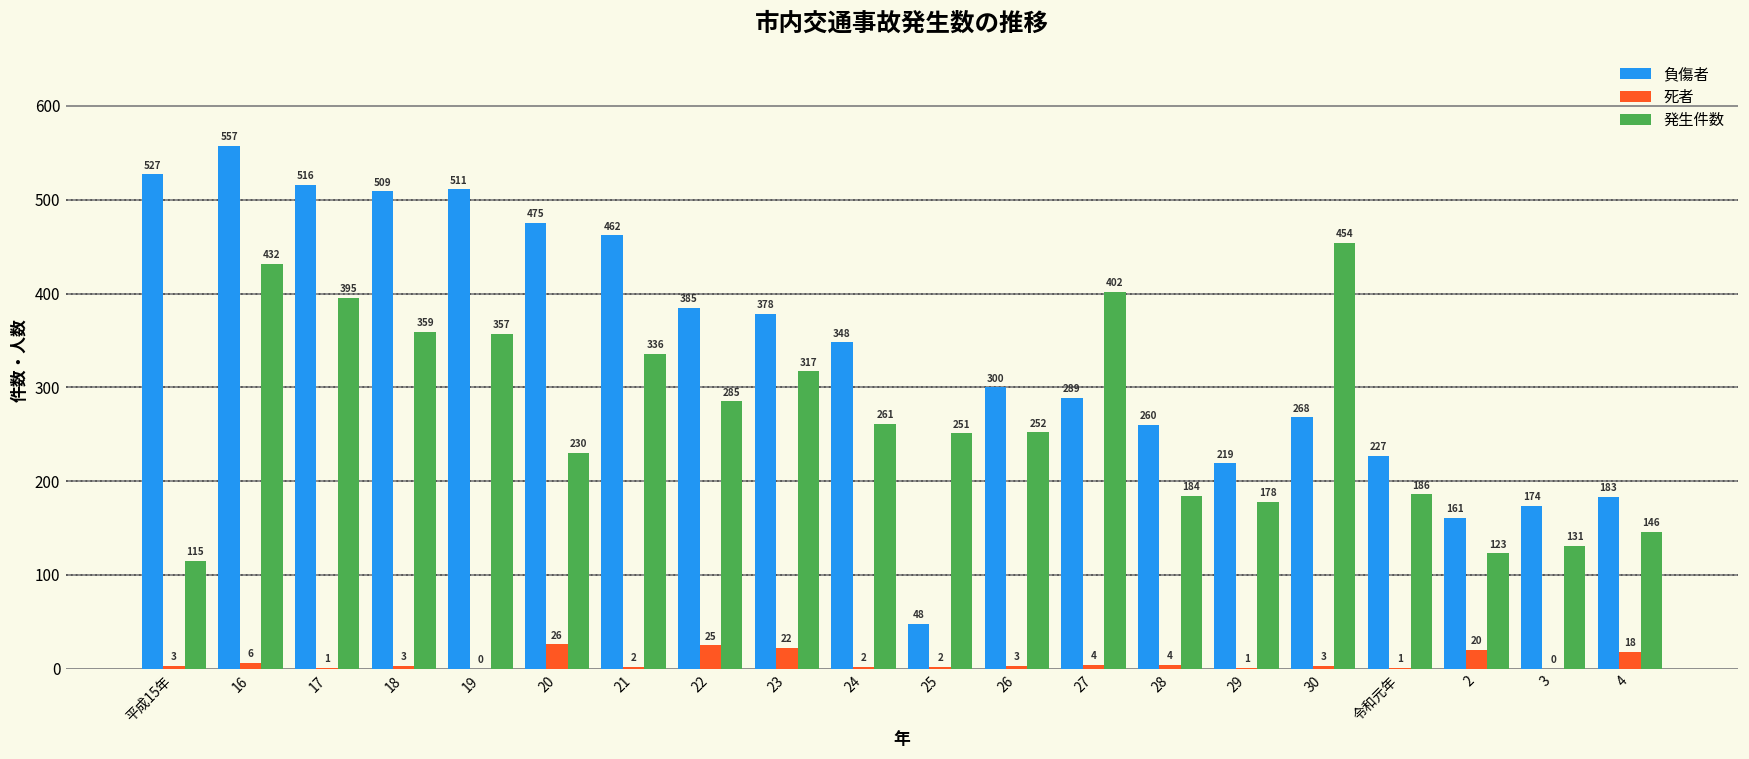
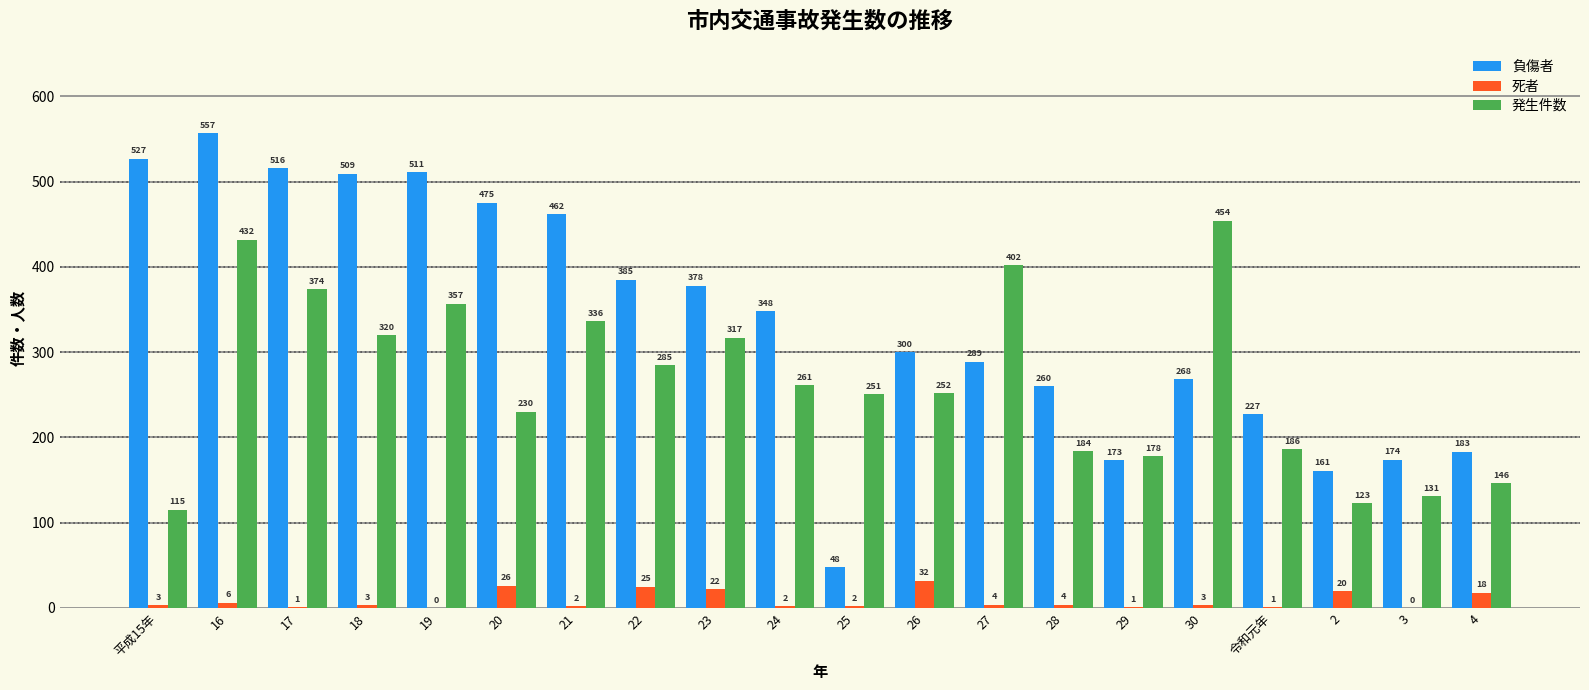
  {
    "負傷者": {
      "平成15年": 527,
      "16": 557,
      "17": 516,
      "18": 509,
      "19": 511,
      "20": 475,
      "21": 462,
      "22": 385,
      "23": 378,
      "24": 348,
      "25": 48,
      "26": 300,
      "27": 289,
      "28": 260,
-     "29": 219,
+     "29": 173,
      "30": 268,
      "令和元年": 227,
      "2": 161,
      "3": 174,
      "4": 183
    },
    "死者": {
      "平成15年": 3,
      "16": 6,
      "17": 1,
      "18": 3,
      "19": 0,
      "20": 26,
      "21": 2,
      "22": 25,
      "23": 22,
      "24": 2,
      "25": 2,
-     "26": 3,
+     "26": 32,
      "27": 4,
      "28": 4,
      "29": 1,
      "30": 3,
      "令和元年": 1,
      "2": 20,
      "3": 0,
      "4": 18
    },
    "発生件数": {
      "平成15年": 115,
      "16": 432,
-     "17": 395,
-     "18": 359,
+     "17": 374,
+     "18": 320,
      "19": 357,
      "20": 230,
      "21": 336,
      "22": 285,
      "23": 317,
      "24": 261,
      "25": 251,
      "26": 252,
      "27": 402,
      "28": 184,
      "29": 178,
      "30": 454,
      "令和元年": 186,
      "2": 123,
      "3": 131,
      "4": 146
    }
  }
